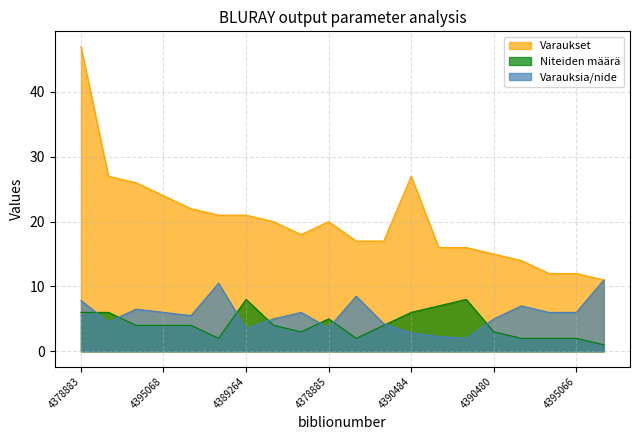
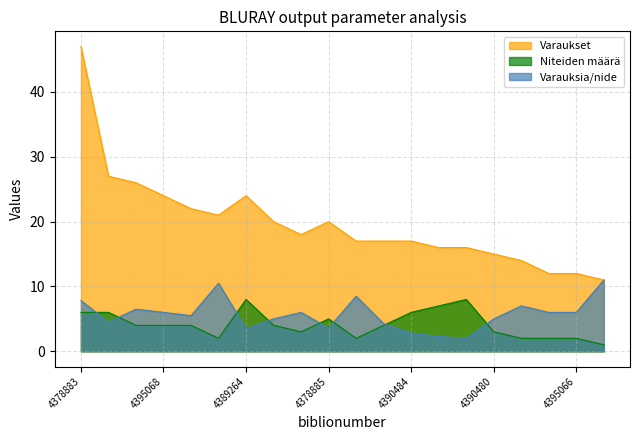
  {
    "Varaukset": {
      "4378883": 47,
      "4395068": 24,
-     "4389264": 21,
+     "4389264": 24,
      "4378885": 20,
-     "4390484": 27,
+     "4390484": 17,
      "4390480": 15,
      "4395066": 12
    },
    "Niteiden määrä": {
      "4378883": 6,
      "4395068": 4,
      "4389264": 8,
      "4378885": 5,
      "4390484": 6,
      "4390480": 3,
      "4395066": 2
    },
    "Varauksia/nide": {
      "4378883": 8,
      "4395068": 6,
      "4389264": 4,
      "4378885": 4,
      "4390484": 3,
      "4390480": 5,
      "4395066": 6
    }
  }
